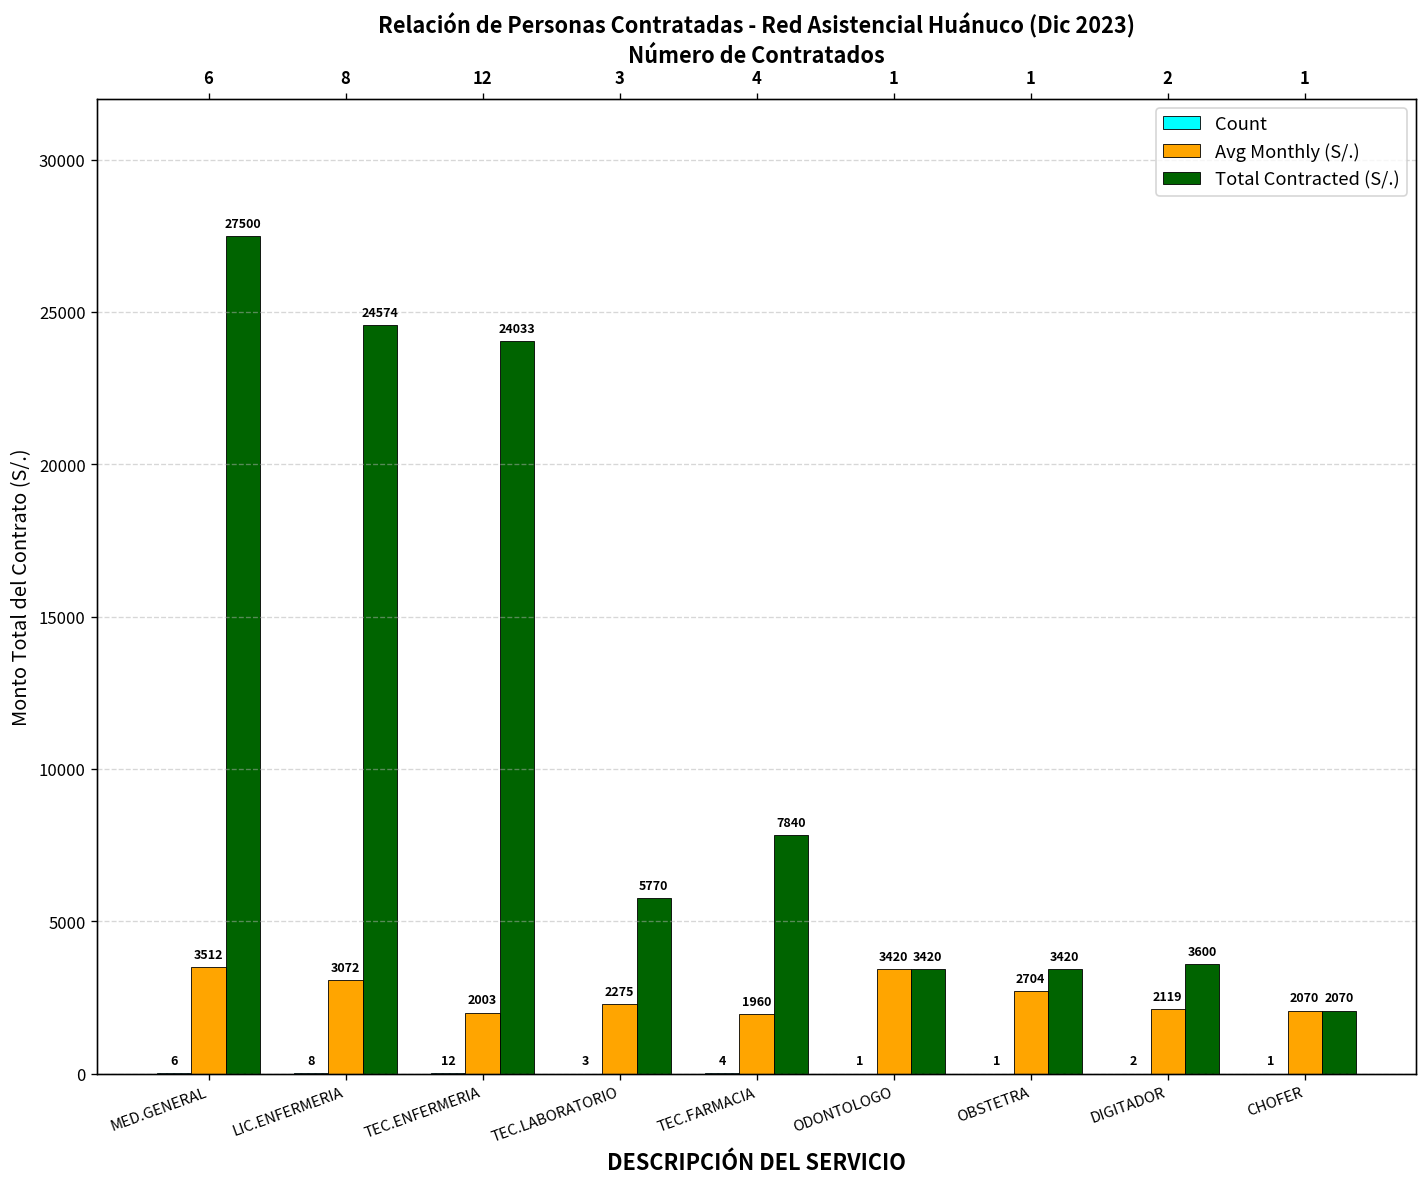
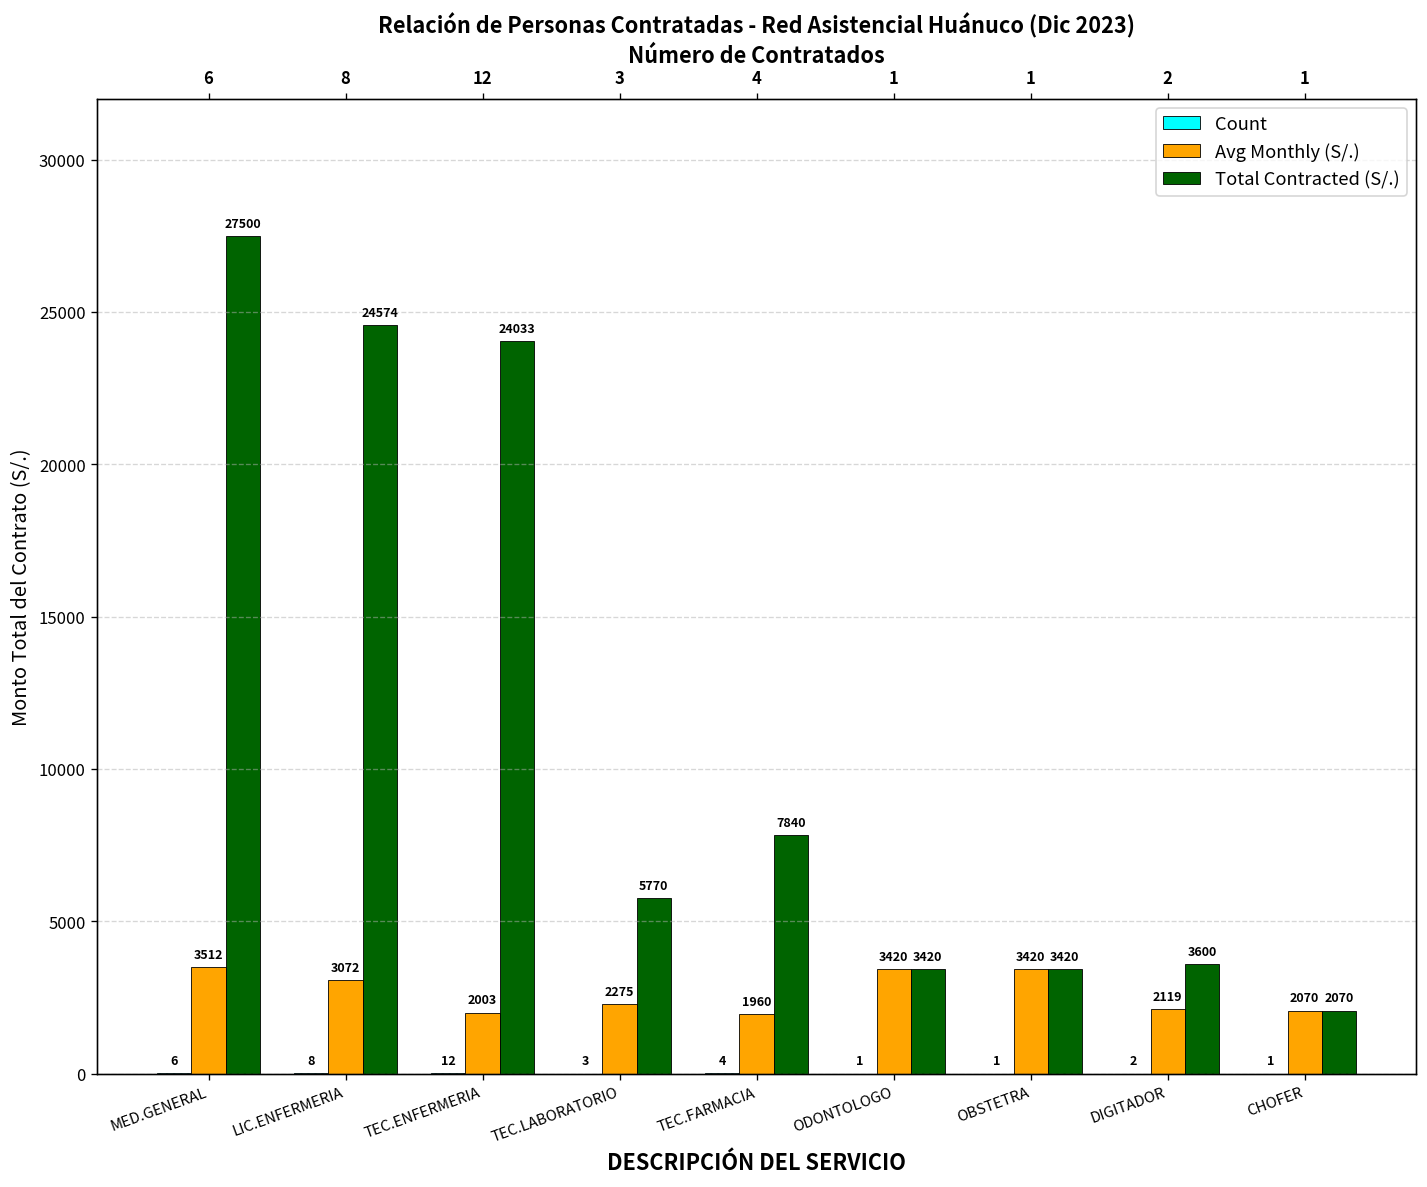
  {
    "Avg Monthly (S/.)": {
      "MED.GENERAL": 3512,
      "LIC.ENFERMERIA": 3072,
      "TEC.ENFERMERIA": 2003,
      "TEC.LABORATORIO": 2275,
      "TEC.FARMACIA": 1960,
      "ODONTOLOGO": 3420,
-     "OBSTETRA": 2704,
+     "OBSTETRA": 3420,
      "DIGITADOR": 2119,
      "CHOFER": 2070
    }
  }
